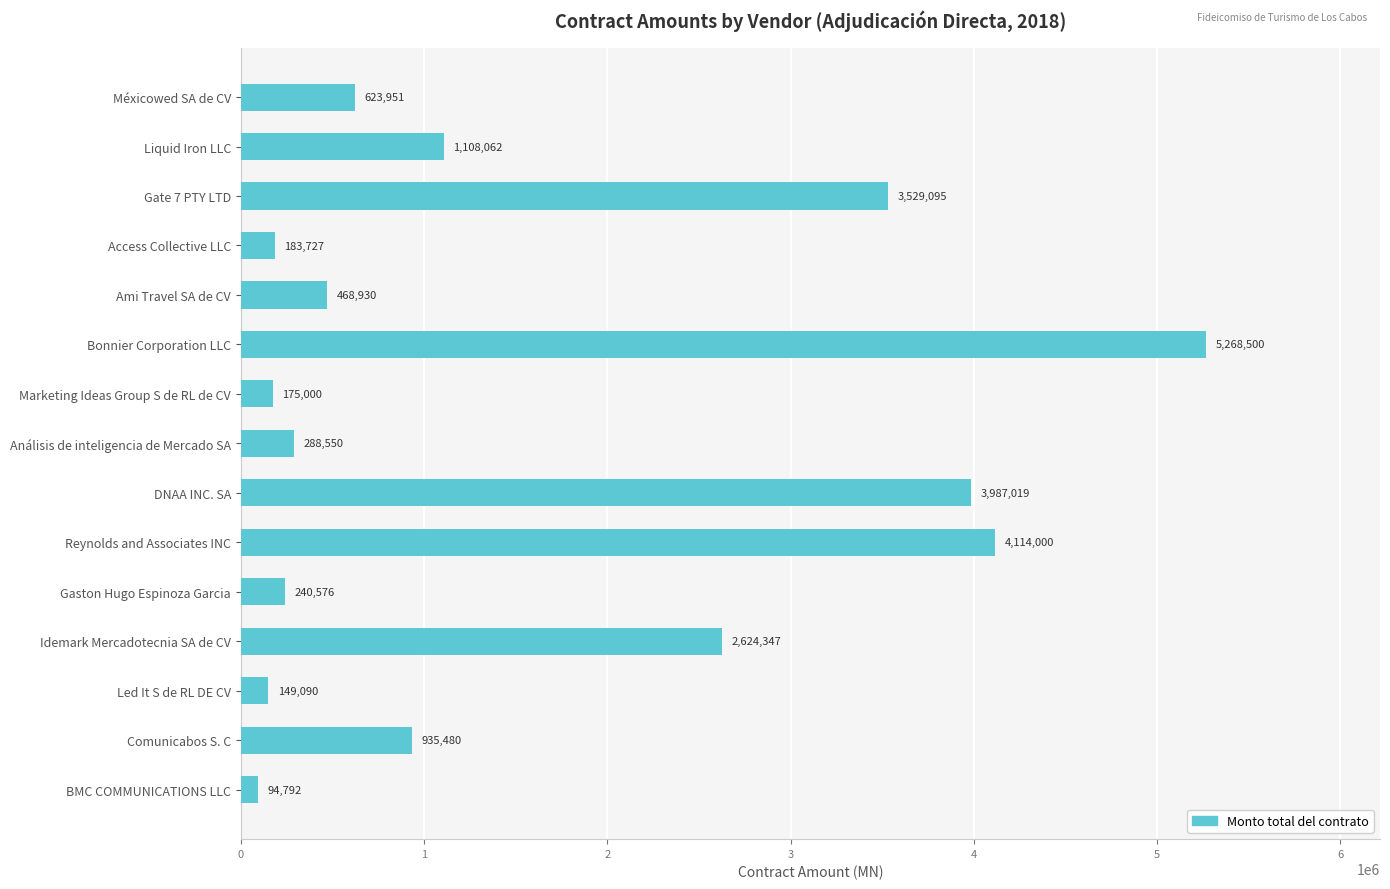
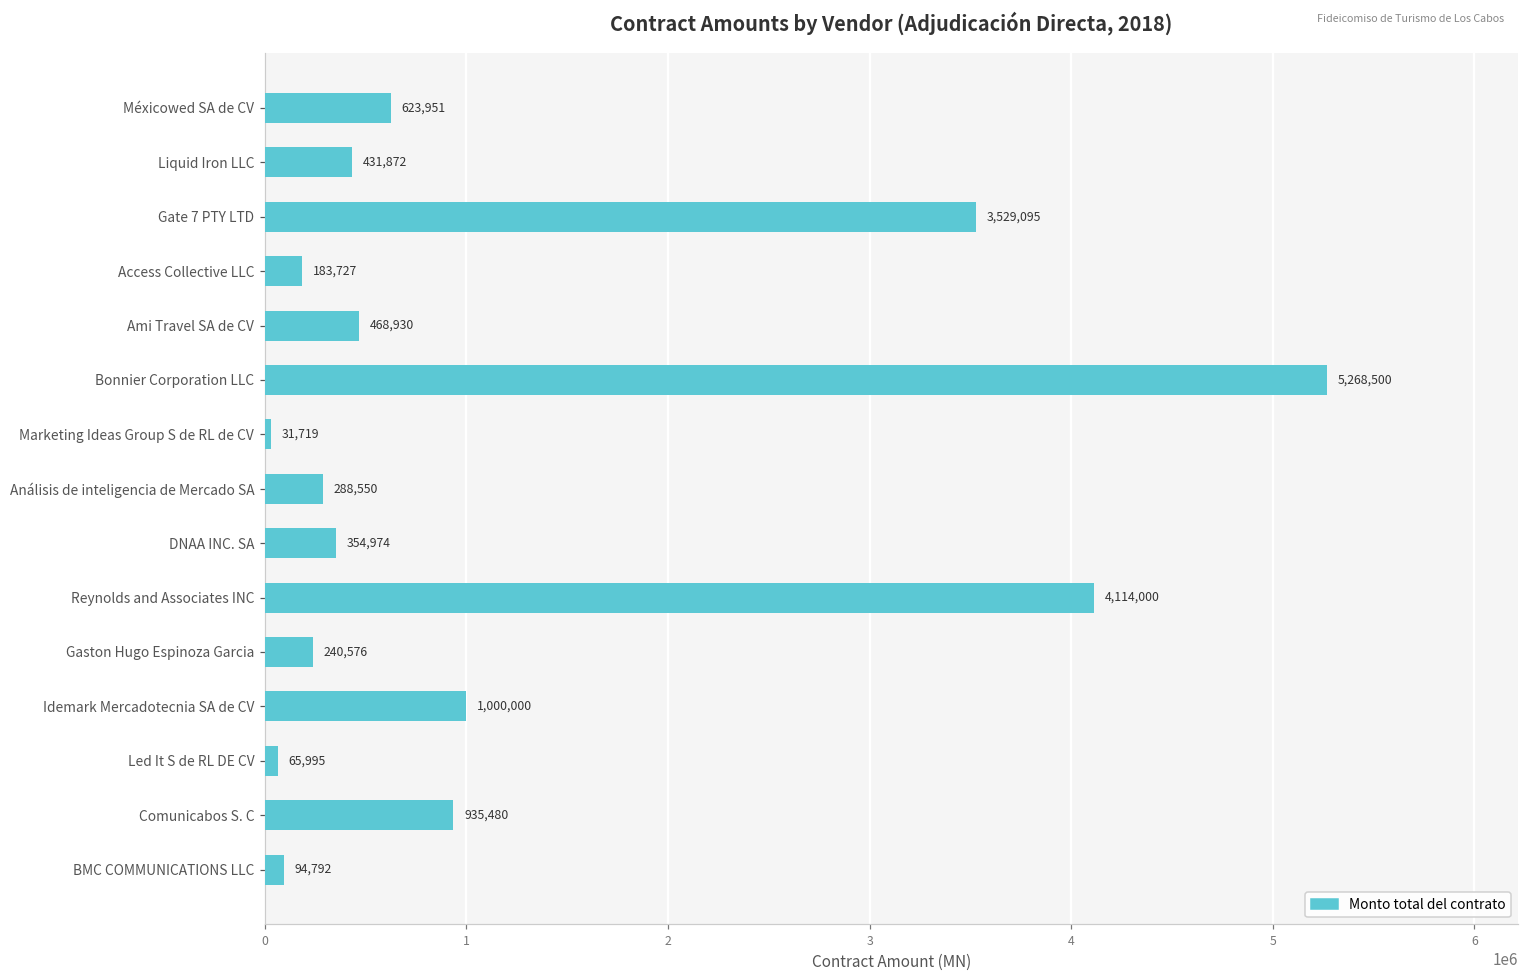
  {
    "Méxicowed SA de CV": "623,951",
-   "Liquid Iron LLC": "1,108,062",
+   "Liquid Iron LLC": "431,872",
    "Gate 7 PTY LTD": "3,529,095",
    "Access Collective LLC": "183,727",
    "Ami Travel SA de CV": "468,930",
    "Bonnier Corporation LLC": "5,268,500",
-   "Marketing Ideas Group S de RL de CV": "175,000",
+   "Marketing Ideas Group S de RL de CV": "31,719",
    "Análisis de inteligencia de Mercado SA": "288,550",
-   "DNAA INC. SA": "3,987,019",
+   "DNAA INC. SA": "354,974",
    "Reynolds and Associates INC": "4,114,000",
    "Gaston Hugo Espinoza Garcia": "240,576",
-   "Idemark Mercadotecnia SA de CV": "2,624,347",
-   "Led It S de RL DE CV": "149,090",
+   "Idemark Mercadotecnia SA de CV": "1,000,000",
+   "Led It S de RL DE CV": "65,995",
    "Comunicabos S. C": "935,480",
    "BMC COMMUNICATIONS LLC": "94,792"
  }
